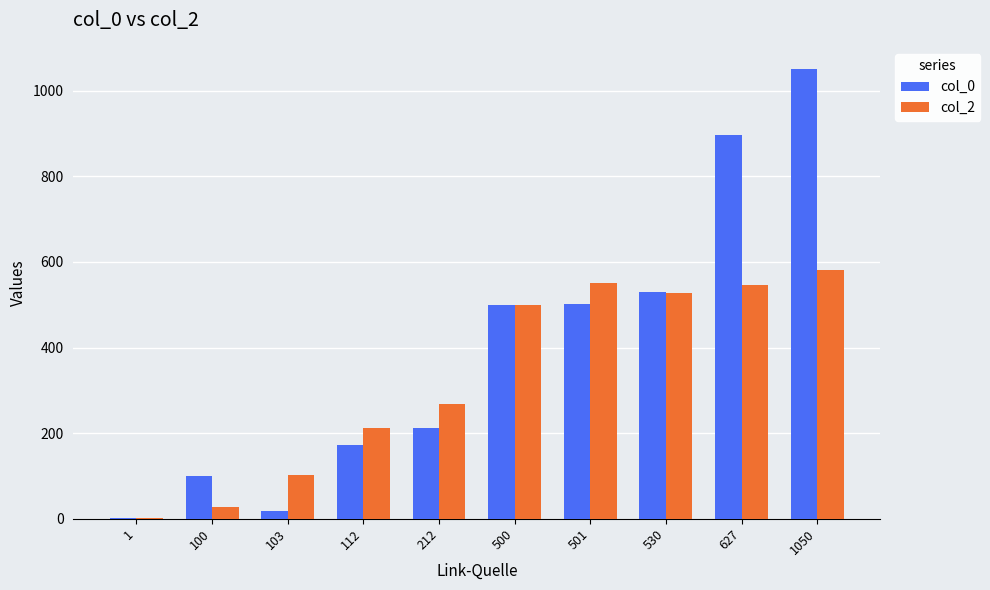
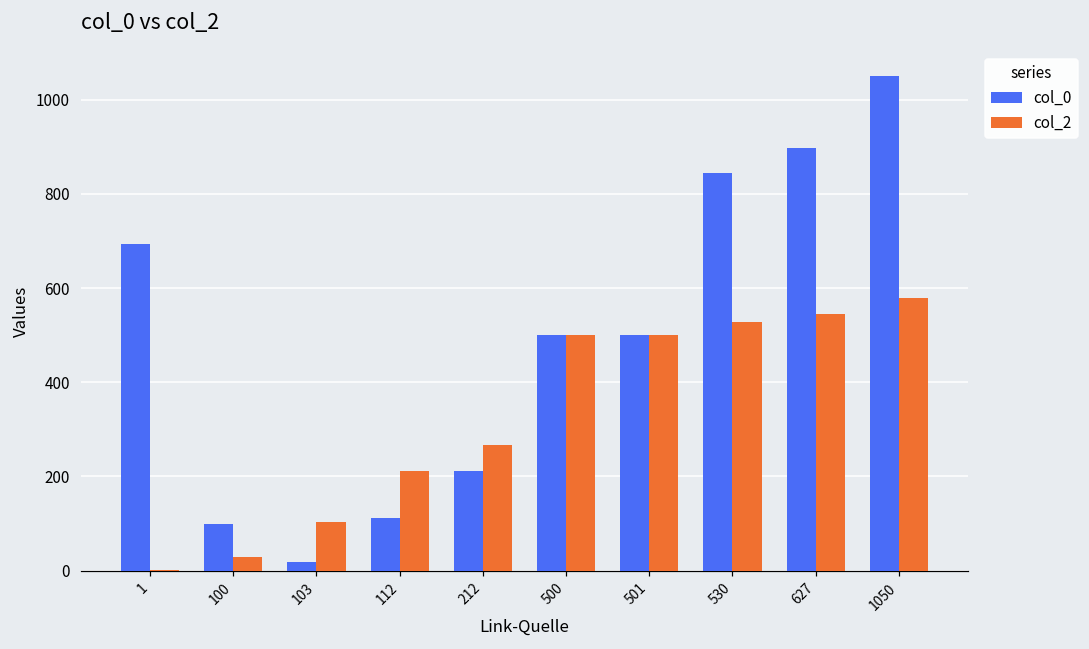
  {
    "col_0": {
-     "1": 0,
+     "1": 690,
      "100": 100,
      "103": 20,
-     "112": 170,
+     "112": 110,
      "212": 210,
      "500": 500,
      "501": 500,
-     "530": 530,
+     "530": 840,
      "627": 900,
      "1050": 1050
    },
    "col_2": {
      "100": 30,
      "103": 100,
      "112": 210,
      "212": 270,
      "500": 500,
-     "501": 550,
+     "501": 500,
      "530": 530,
      "627": 550,
      "1050": 580
    }
  }
